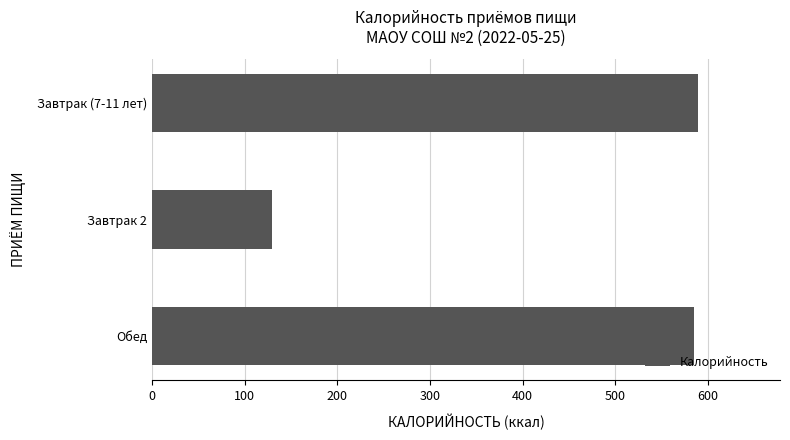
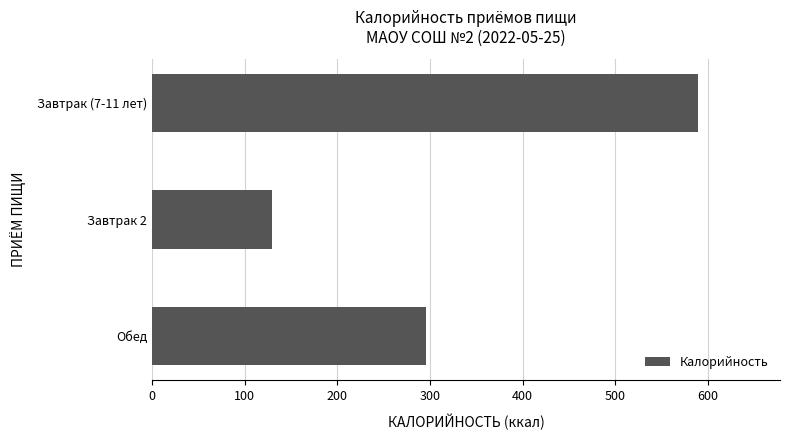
  {
    "Завтрак (7-11 лет)": 590,
    "Завтрак 2": 130,
-   "Обед": 590
+   "Обед": 300
  }
